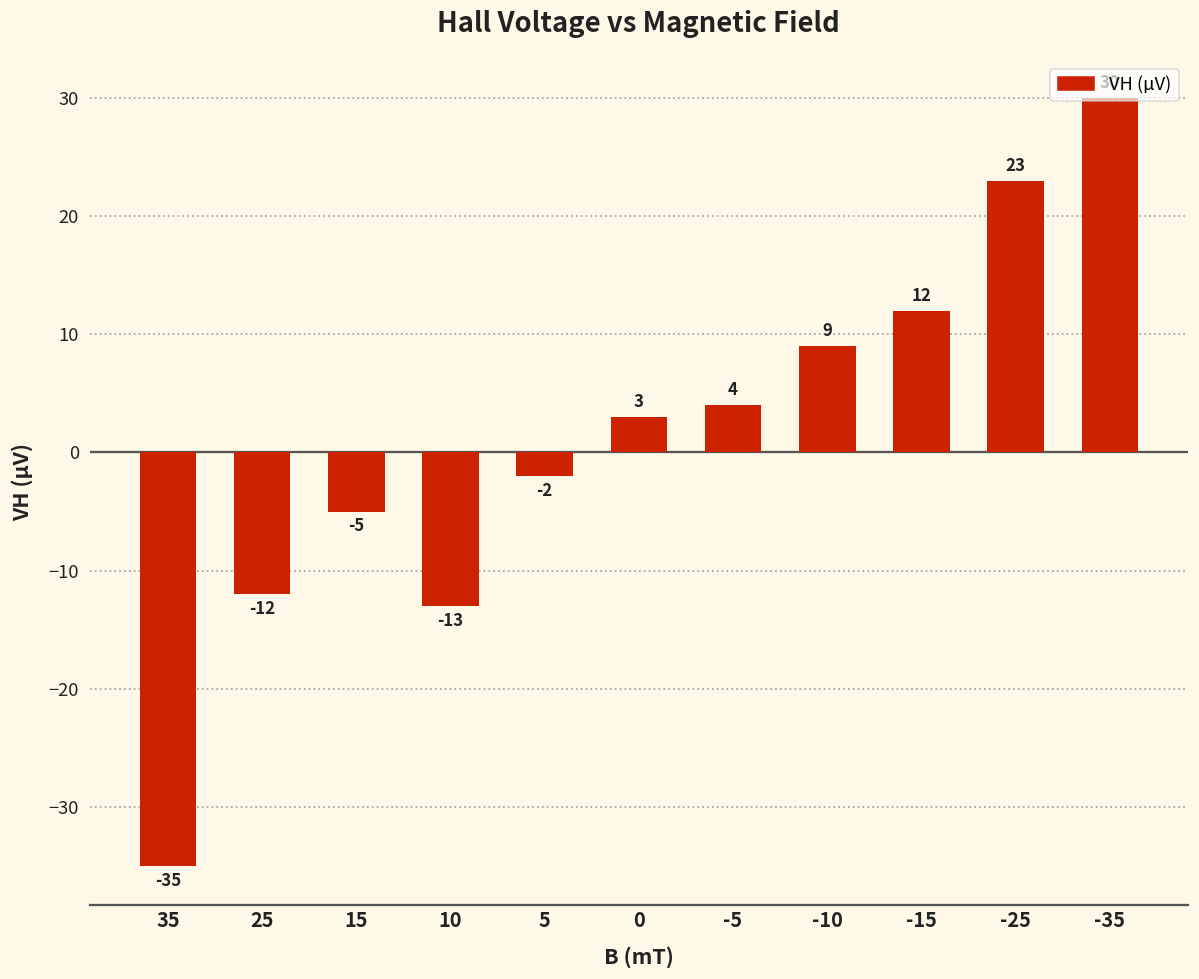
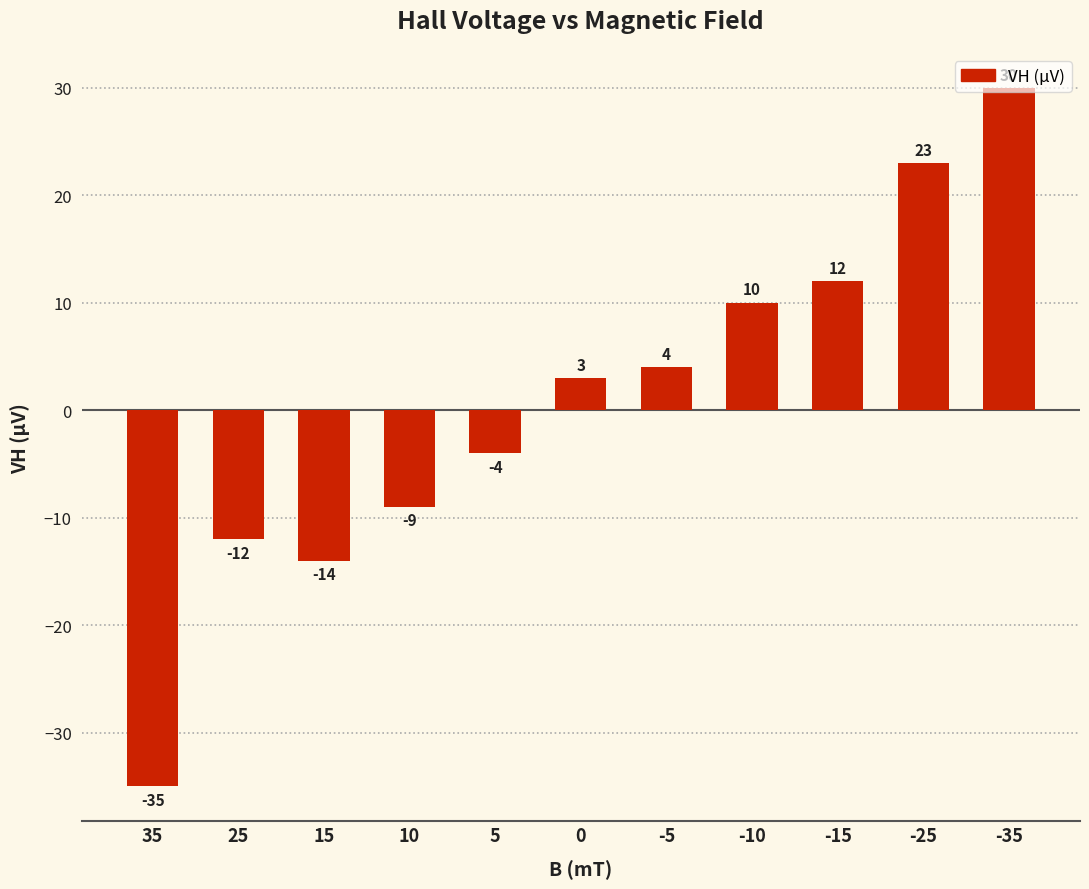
  {
    "35": -35,
    "25": -12,
-   "15": -5,
-   "10": -13,
-   "5": -2,
+   "15": -14,
+   "10": -9,
+   "5": -4,
    "0": 3,
    "-5": 4,
-   "-10": 9,
+   "-10": 10,
    "-15": 12,
    "-25": 23
  }
